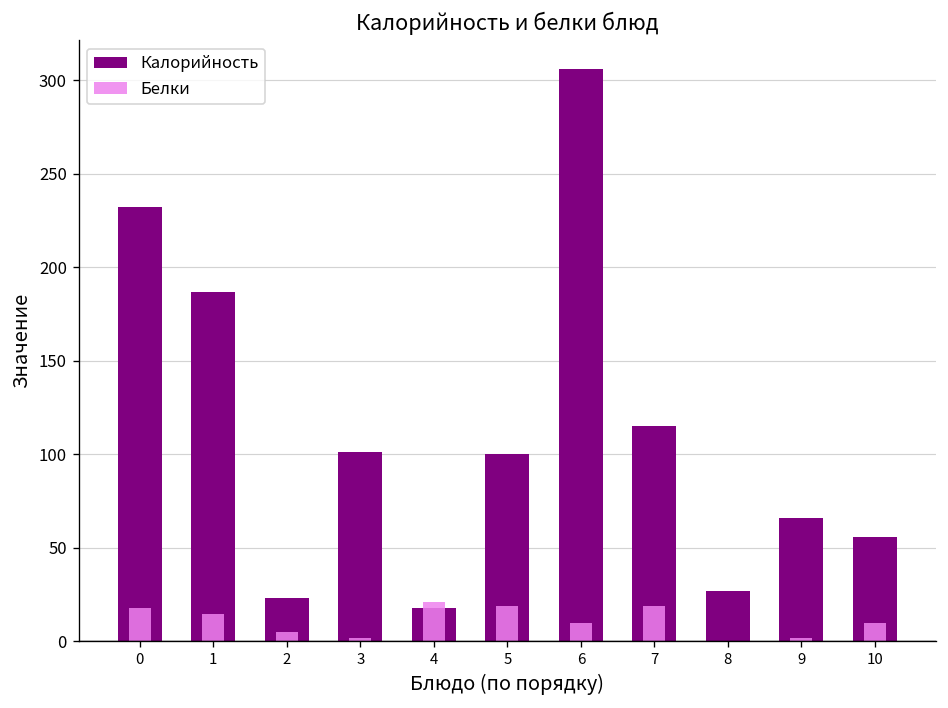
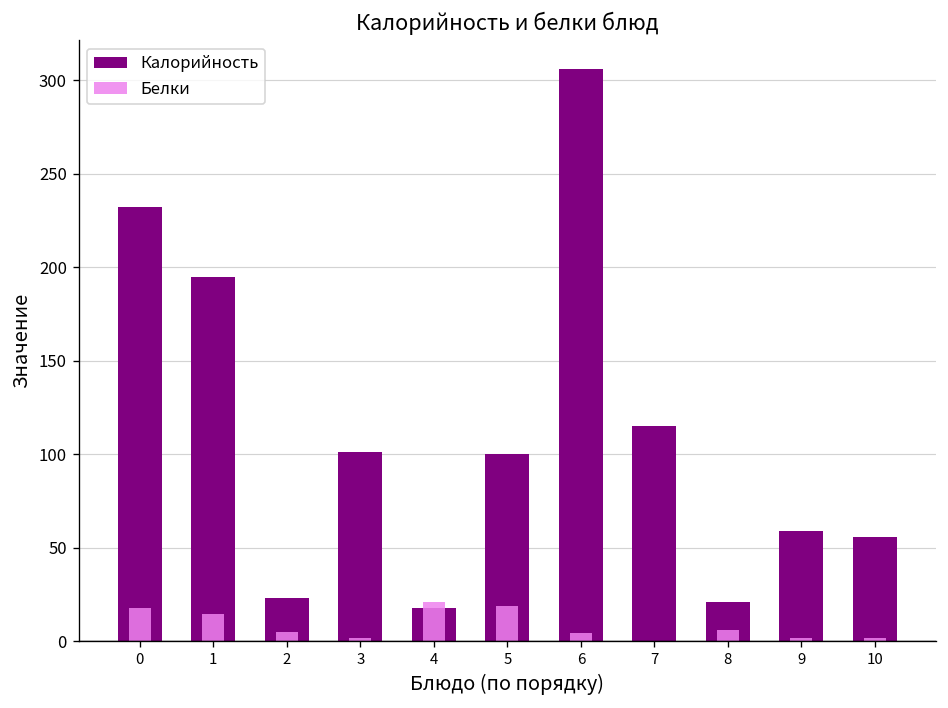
  {
    "Калорийность": {
      "0": 232,
-     "1": 187,
+     "1": 195,
      "2": 23,
      "3": 101,
      "5": 100,
      "6": 306,
      "7": 115,
-     "8": 27,
-     "9": 66,
+     "8": 21,
+     "9": 59,
      "10": 56
    },
    "Белки": {
      "4": 21,
-     "6": 10,
-     "7": 19,
-     "8": 0,
-     "10": 10
+     "6": 4,
+     "7": 0,
+     "8": 6,
+     "10": 2
    }
  }
